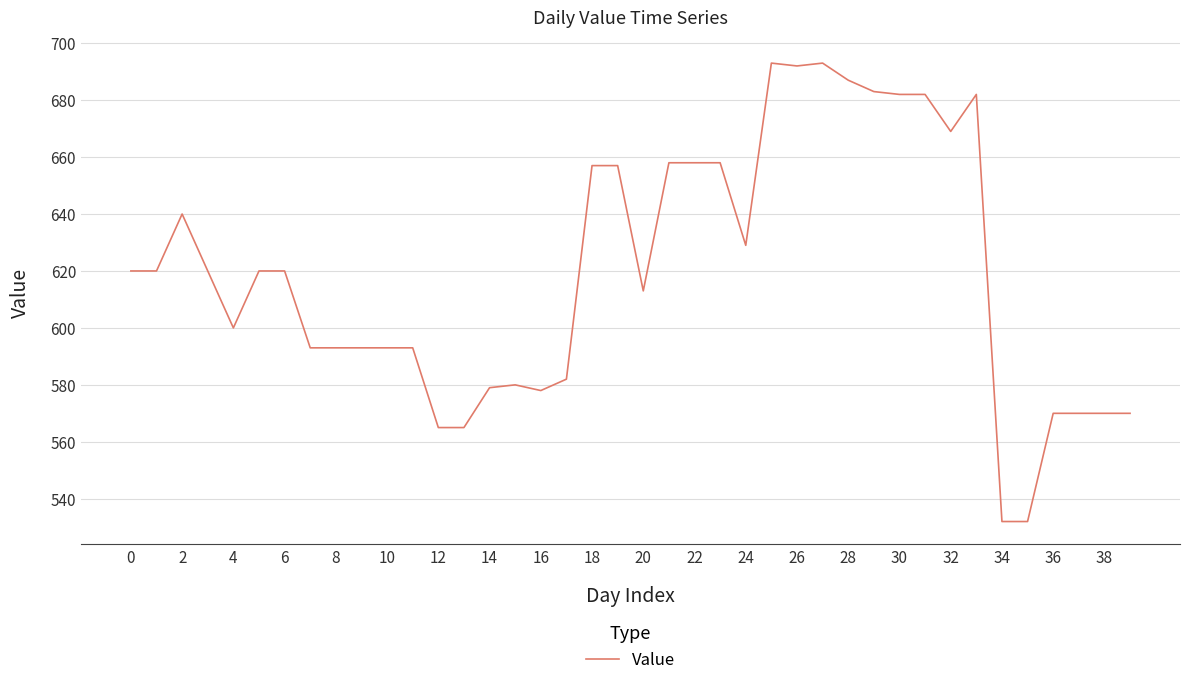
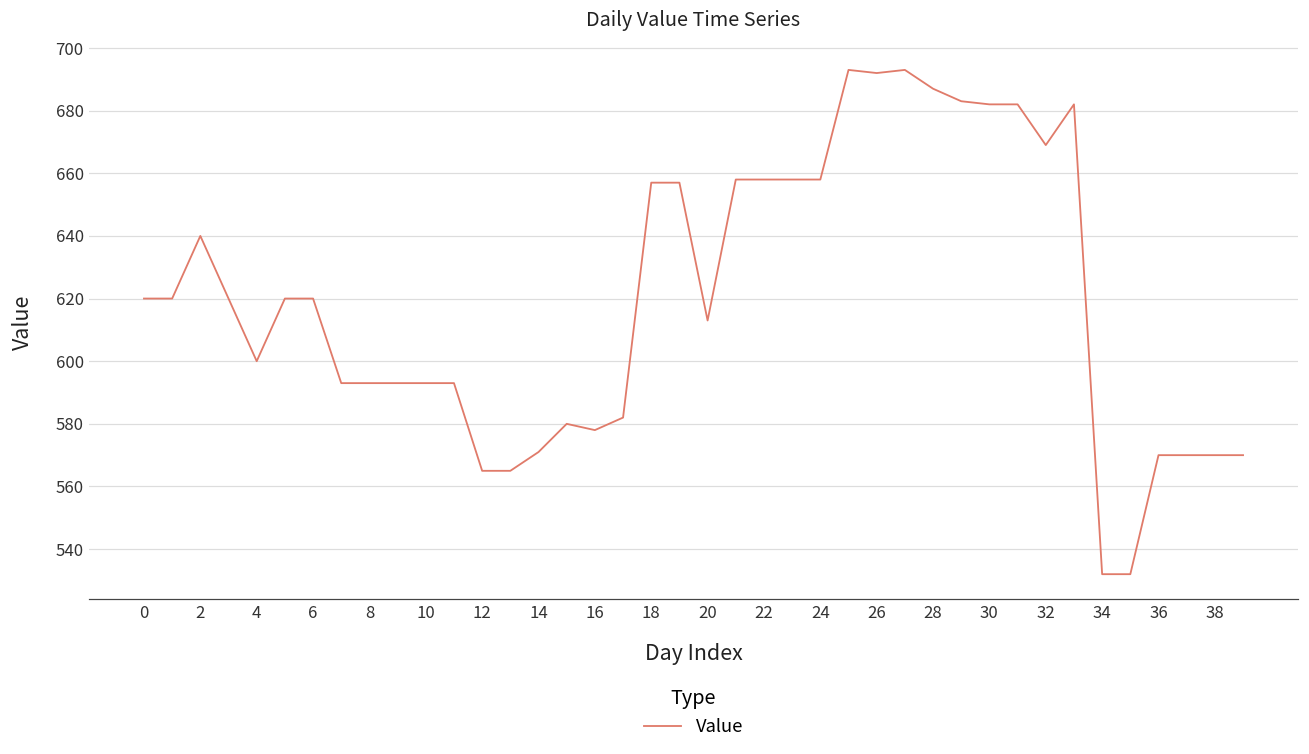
  {
    "0": 620,
    "2": 640,
    "4": 600,
    "6": 620,
    "8": 593,
    "10": 593,
    "12": 565,
-   "14": 579,
+   "14": 571,
    "16": 578,
    "18": 657,
    "20": 613,
    "22": 658,
-   "24": 629,
+   "24": 658,
    "26": 692,
    "28": 687,
    "30": 682,
    "32": 669,
    "34": 532,
    "36": 570,
    "38": 570
  }
